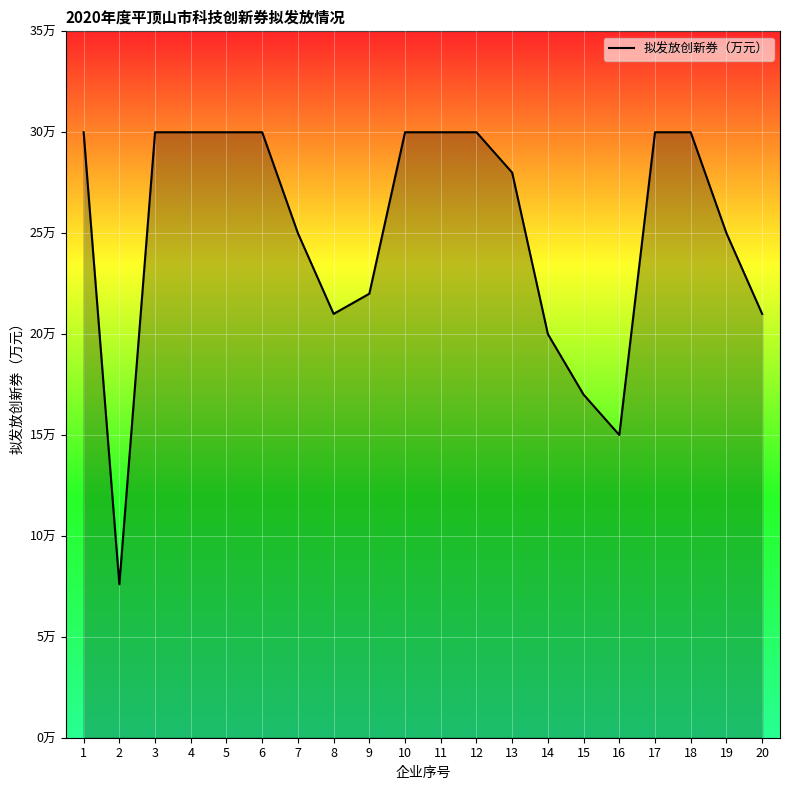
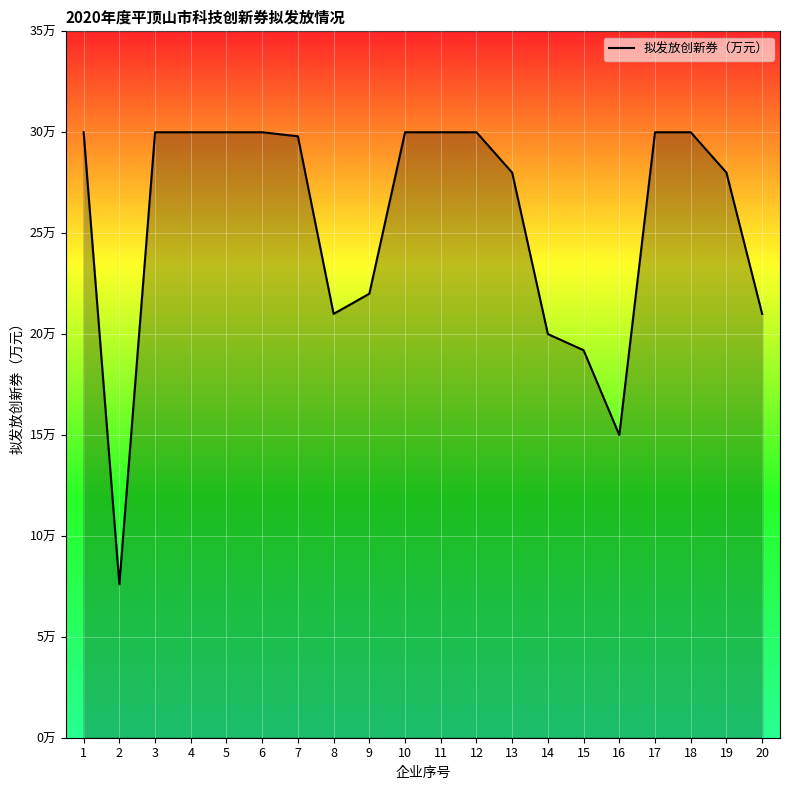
  {
    "1": "30.0万",
    "2": "7.6万",
    "3": "30.0万",
    "4": "30.0万",
    "5": "30.0万",
    "6": "30.0万",
-   "7": "25.0万",
+   "7": "29.8万",
    "8": "21.0万",
    "9": "22.0万",
    "10": "30.0万",
    "11": "30.0万",
    "12": "30.0万",
    "13": "28.0万",
    "14": "20.0万",
-   "15": "17.0万",
+   "15": "19.2万",
    "16": "15.0万",
    "17": "30.0万",
    "18": "30.0万",
-   "19": "25万",
+   "19": "28万",
    "20": "21.0万"
  }
